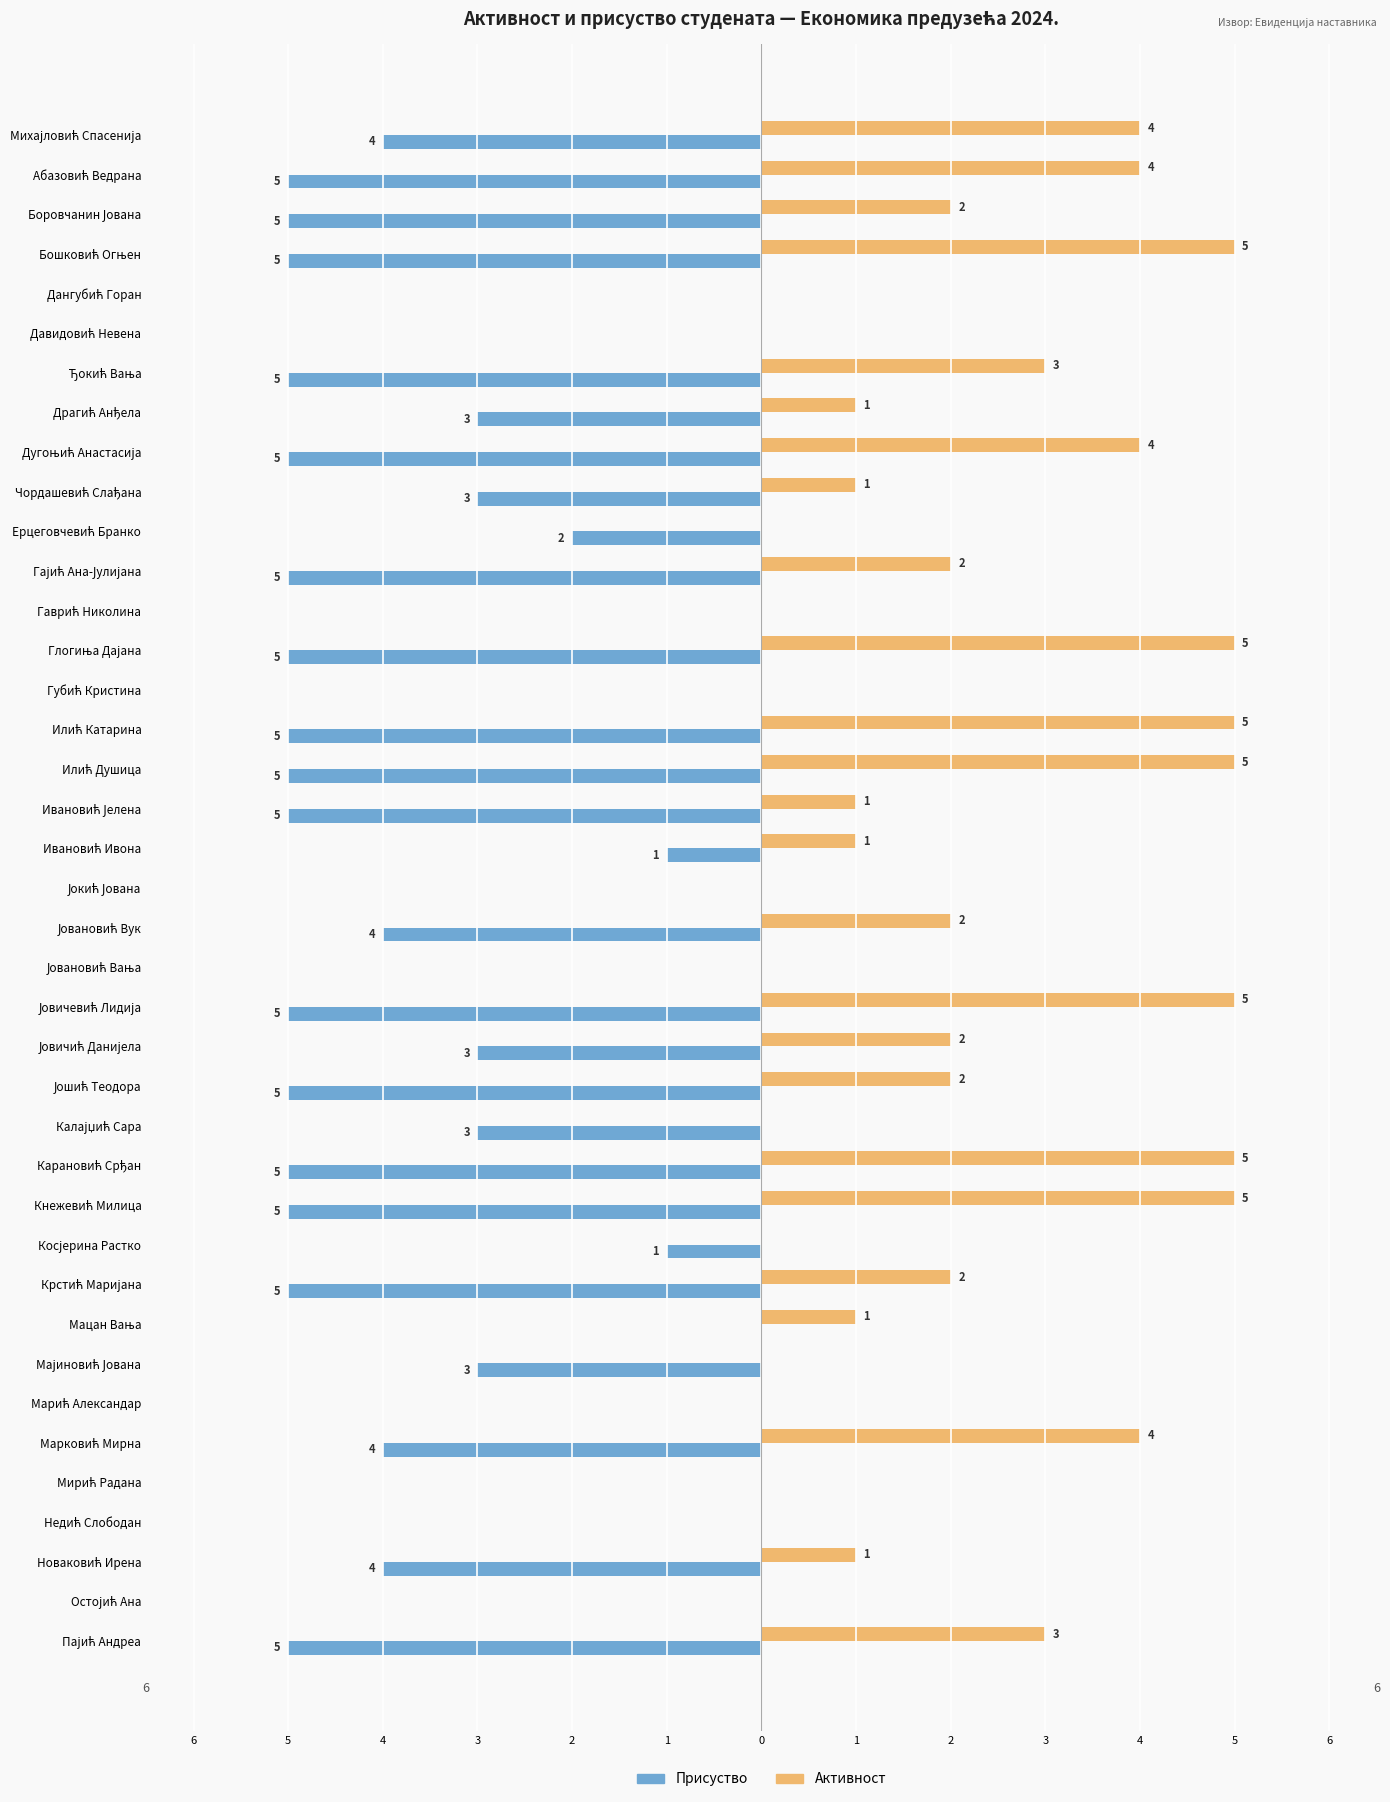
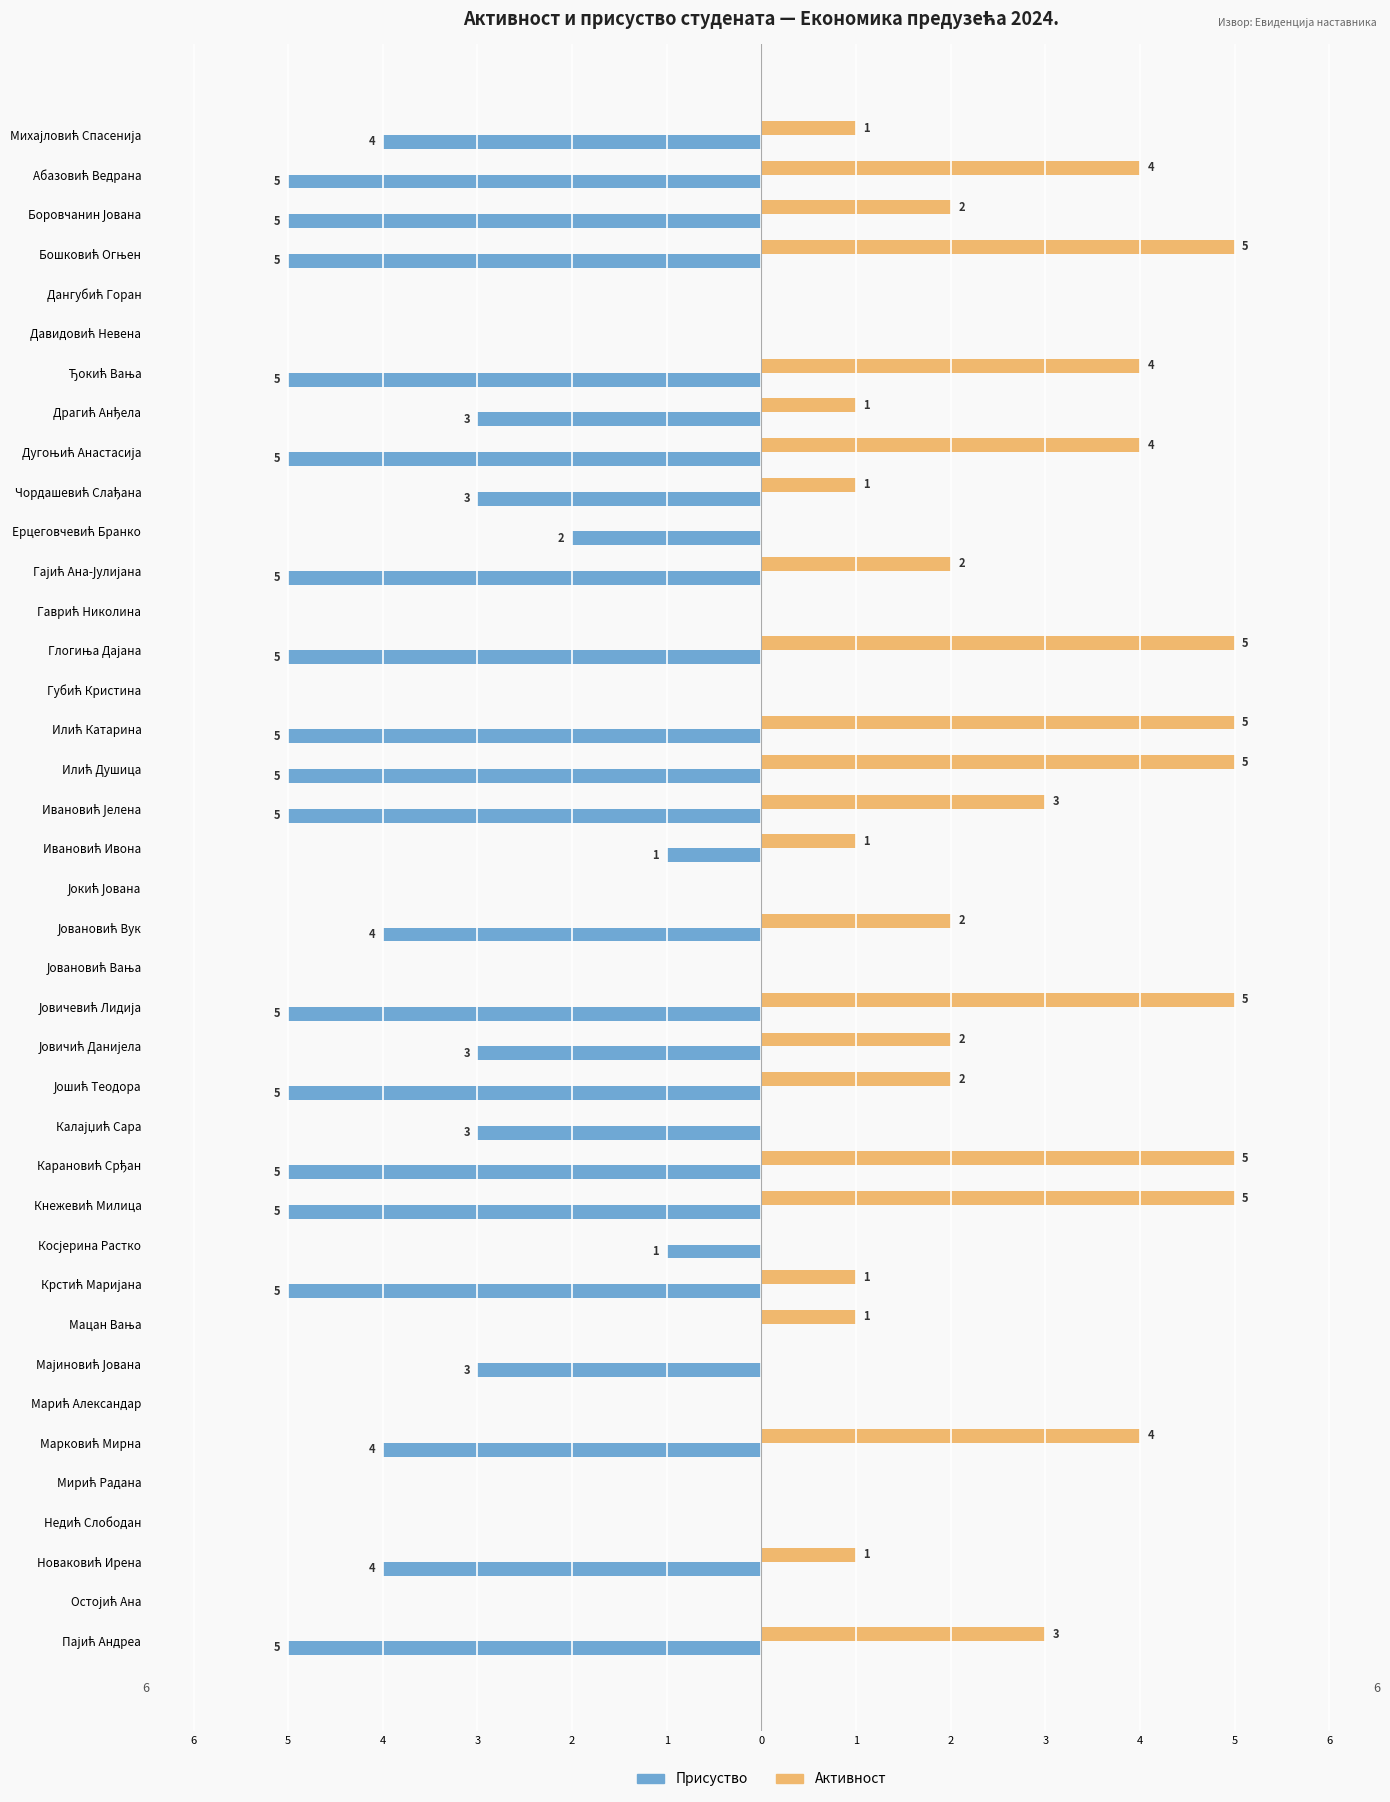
  {
    "Активност": {
-     "Михајловић Спасенија": 4,
+     "Михајловић Спасенија": 1,
      "Абазовић Ведрана": 4,
      "Боровчанин Јована": 2,
      "Бошковић Огњен": 5,
-     "Ђокић Вања": 3,
+     "Ђокић Вања": 4,
      "Драгић Анђела": 1,
      "Дугоњић Анастасија": 4,
      "Чордашевић Слађана": 1,
      "Гајић Ана-Јулијана": 2,
      "Глогиња Дајана": 5,
      "Илић Катарина": 5,
      "Илић Душица": 5,
-     "Ивановић Јелена": 1,
+     "Ивановић Јелена": 3,
      "Ивановић Ивона": 1,
      "Јовановић Вук": 2,
      "Јовичевић Лидија": 5,
      "Јовичић Данијела": 2,
      "Јошић Теодора": 2,
      "Карановић Срђан": 5,
      "Кнежевић Милица": 5,
-     "Крстић Маријана": 2,
+     "Крстић Маријана": 1,
      "Мацан Вања": 1,
      "Марковић Мирна": 4,
      "Новаковић Ирена": 1,
      "Пајић Андреа": 3
    }
  }
